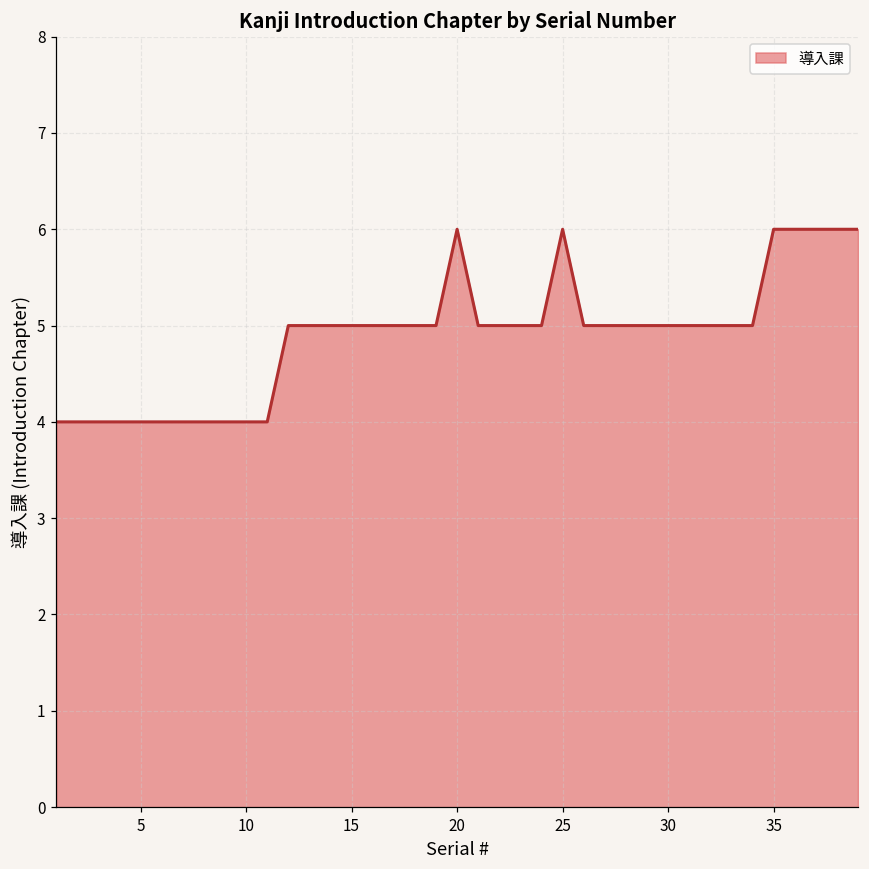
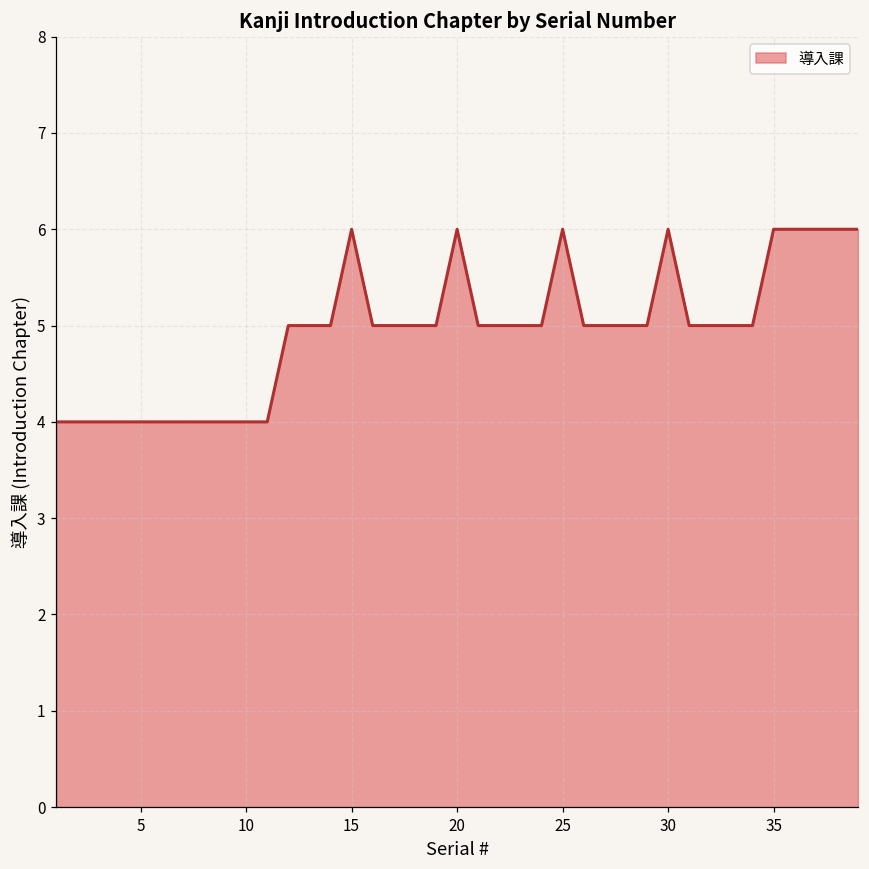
  {
    "5": 4,
    "10": 4,
-   "15": 5,
+   "15": 6,
    "20": 6,
    "25": 6,
-   "30": 5,
+   "30": 6,
    "35": 6
  }
